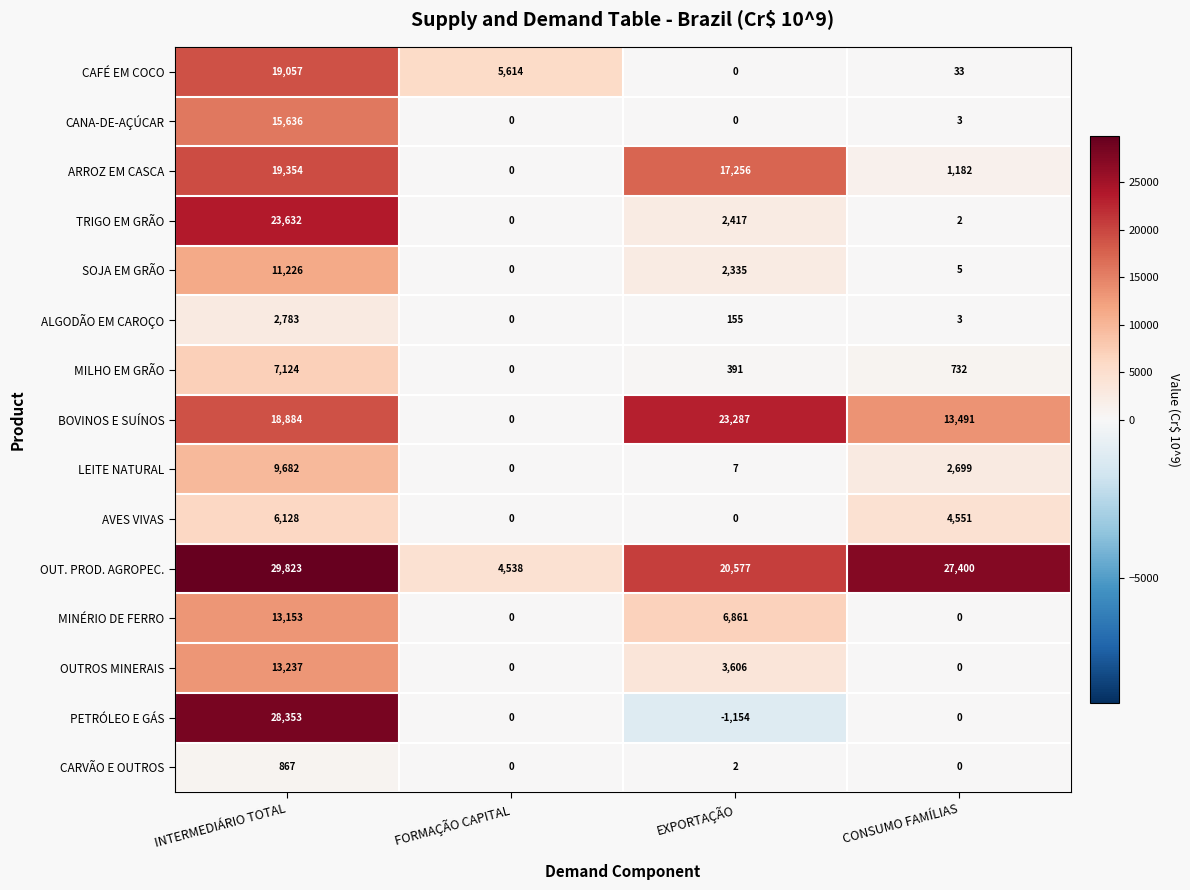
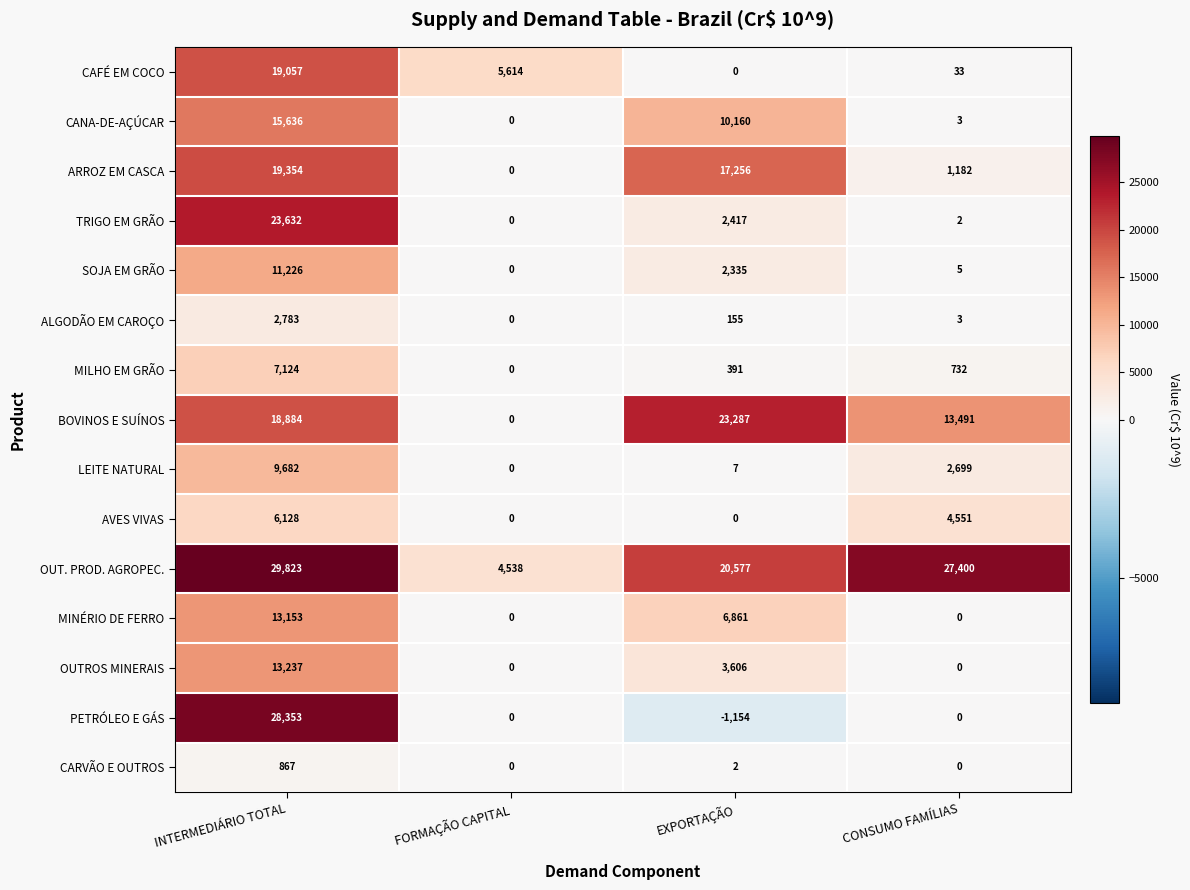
  {
    "CAFÉ EM COCO": {
      "INTERMEDIÁRIO TOTAL": "19,057",
      "FORMAÇÃO CAPITAL": "5,614",
      "EXPORTAÇÃO": "0",
      "CONSUMO FAMÍLIAS": "33"
    },
    "CANA-DE-AÇÚCAR": {
      "INTERMEDIÁRIO TOTAL": "15,636",
      "FORMAÇÃO CAPITAL": "0",
-     "EXPORTAÇÃO": "0",
+     "EXPORTAÇÃO": "10,160",
      "CONSUMO FAMÍLIAS": "3"
    },
    "ARROZ EM CASCA": {
      "INTERMEDIÁRIO TOTAL": "19,354",
      "FORMAÇÃO CAPITAL": "0",
      "EXPORTAÇÃO": "17,256",
      "CONSUMO FAMÍLIAS": "1,182"
    },
    "TRIGO EM GRÃO": {
      "INTERMEDIÁRIO TOTAL": "23,632",
      "FORMAÇÃO CAPITAL": "0",
      "EXPORTAÇÃO": "2,417",
      "CONSUMO FAMÍLIAS": "2"
    },
    "SOJA EM GRÃO": {
      "INTERMEDIÁRIO TOTAL": "11,226",
      "FORMAÇÃO CAPITAL": "0",
      "EXPORTAÇÃO": "2,335",
      "CONSUMO FAMÍLIAS": "5"
    },
    "ALGODÃO EM CAROÇO": {
      "INTERMEDIÁRIO TOTAL": "2,783",
      "FORMAÇÃO CAPITAL": "0",
      "EXPORTAÇÃO": "155",
      "CONSUMO FAMÍLIAS": "3"
    },
    "MILHO EM GRÃO": {
      "INTERMEDIÁRIO TOTAL": "7,124",
      "FORMAÇÃO CAPITAL": "0",
      "EXPORTAÇÃO": "391",
      "CONSUMO FAMÍLIAS": "732"
    },
    "BOVINOS E SUÍNOS": {
      "INTERMEDIÁRIO TOTAL": "18,884",
      "FORMAÇÃO CAPITAL": "0",
      "EXPORTAÇÃO": "23,287",
      "CONSUMO FAMÍLIAS": "13,491"
    },
    "LEITE NATURAL": {
      "INTERMEDIÁRIO TOTAL": "9,682",
      "FORMAÇÃO CAPITAL": "0",
      "EXPORTAÇÃO": "7",
      "CONSUMO FAMÍLIAS": "2,699"
    },
    "AVES VIVAS": {
      "INTERMEDIÁRIO TOTAL": "6,128",
      "FORMAÇÃO CAPITAL": "0",
      "EXPORTAÇÃO": "0",
      "CONSUMO FAMÍLIAS": "4,551"
    },
    "OUT. PROD. AGROPEC.": {
      "INTERMEDIÁRIO TOTAL": "29,823",
      "FORMAÇÃO CAPITAL": "4,538",
      "EXPORTAÇÃO": "20,577",
      "CONSUMO FAMÍLIAS": "27,400"
    },
    "MINÉRIO DE FERRO": {
      "INTERMEDIÁRIO TOTAL": "13,153",
      "FORMAÇÃO CAPITAL": "0",
      "EXPORTAÇÃO": "6,861",
      "CONSUMO FAMÍLIAS": "0"
    },
    "OUTROS MINERAIS": {
      "INTERMEDIÁRIO TOTAL": "13,237",
      "FORMAÇÃO CAPITAL": "0",
      "EXPORTAÇÃO": "3,606",
      "CONSUMO FAMÍLIAS": "0"
    },
    "PETRÓLEO E GÁS": {
      "INTERMEDIÁRIO TOTAL": "28,353",
      "FORMAÇÃO CAPITAL": "0",
      "EXPORTAÇÃO": "-1,154",
      "CONSUMO FAMÍLIAS": "0"
    },
    "CARVÃO E OUTROS": {
      "INTERMEDIÁRIO TOTAL": "867",
      "FORMAÇÃO CAPITAL": "0",
      "EXPORTAÇÃO": "2",
      "CONSUMO FAMÍLIAS": "0"
    }
  }
